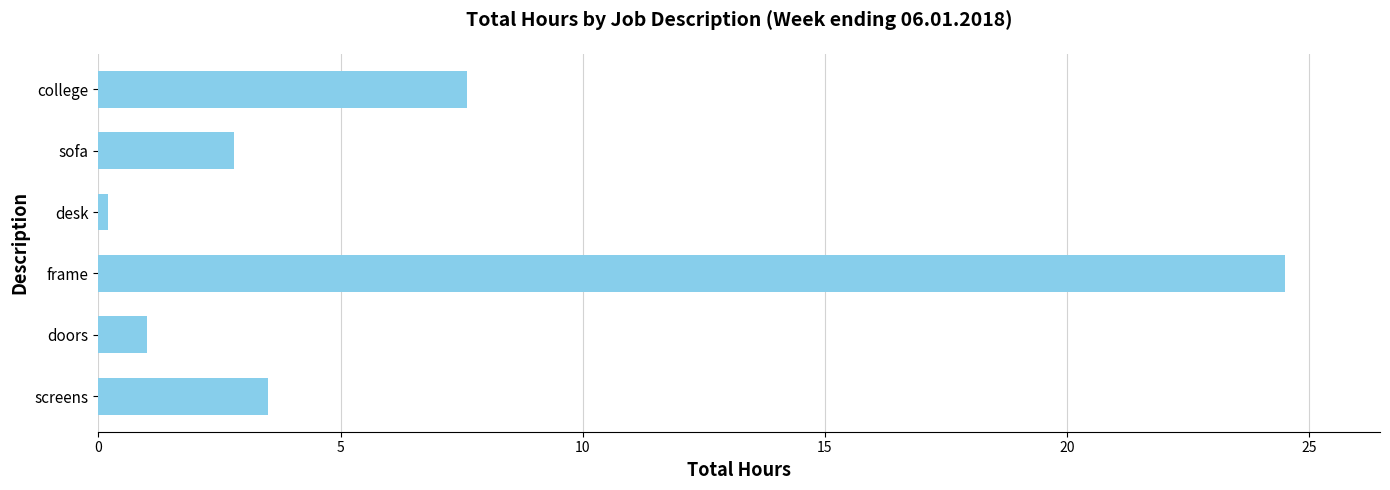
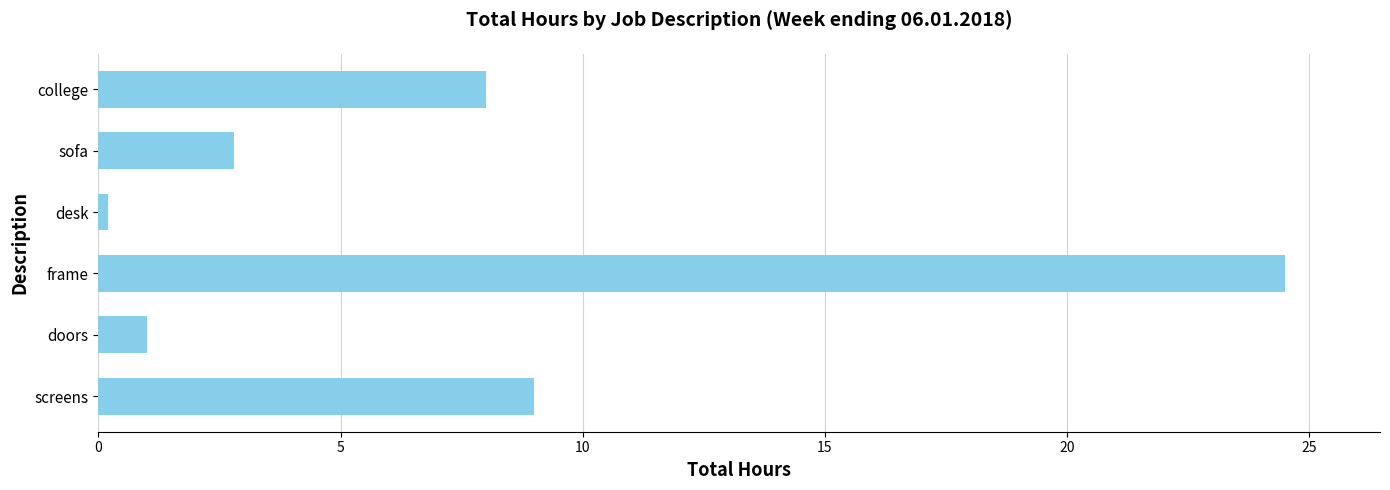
  {
-   "college": 7.6,
+   "college": 8.0,
    "sofa": 2.8,
    "desk": 0.2,
    "frame": 24.5,
    "doors": 1.0,
-   "screens": 3.5
+   "screens": 9.0
  }
